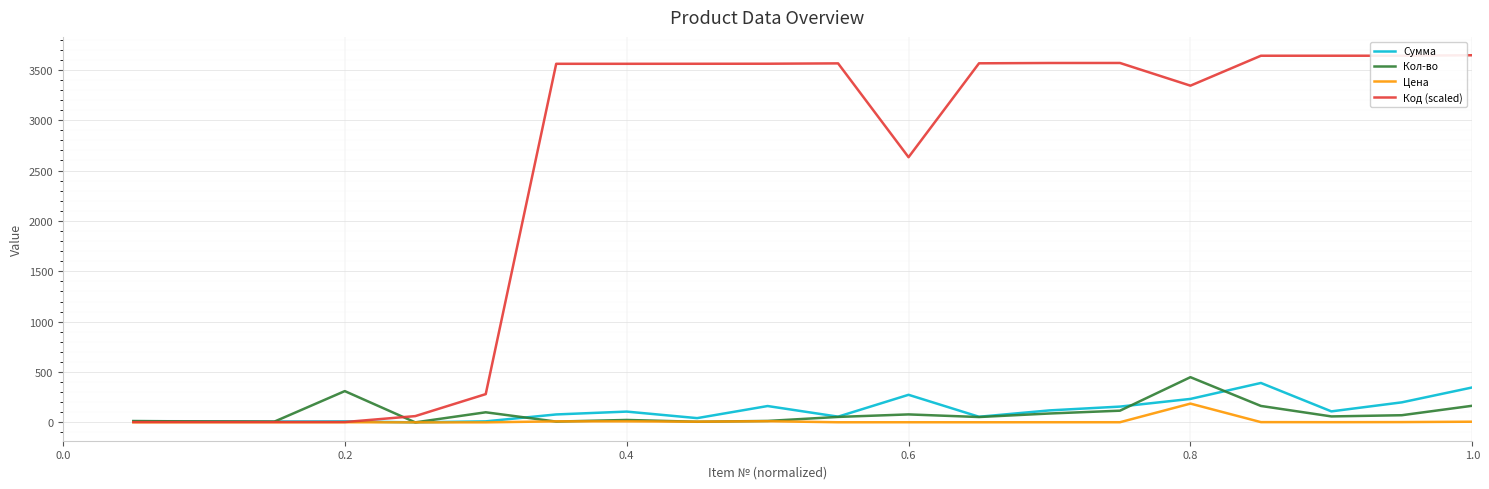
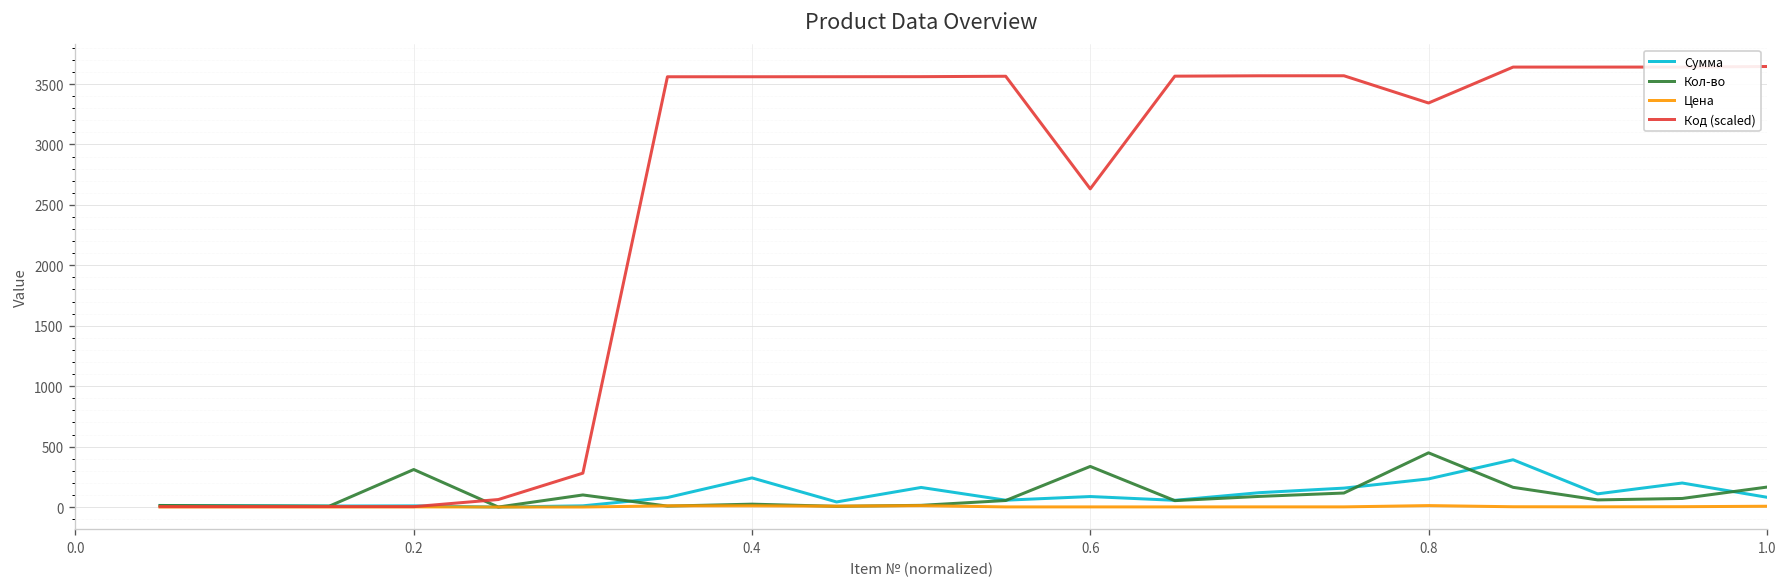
  {
    "Сумма": {
-     "0.4": 110,
-     "0.6": 270,
+     "0.4": 240,
+     "0.6": 90,
      "0.8": 230,
-     "1.0": 350
+     "1.0": 80
    },
    "Кол-во": {
      "0.2": 310,
-     "0.6": 80,
+     "0.6": 340,
      "0.8": 450,
      "1.0": 160
    },
    "Цена": {
      "0.6": 0,
-     "0.8": 190,
+     "0.8": 10,
      "1.0": 10
    },
    "Код (scaled)": {
      "0.4": 3560,
      "0.6": 2630,
      "0.8": 3340,
      "1.0": 3650
    }
  }
